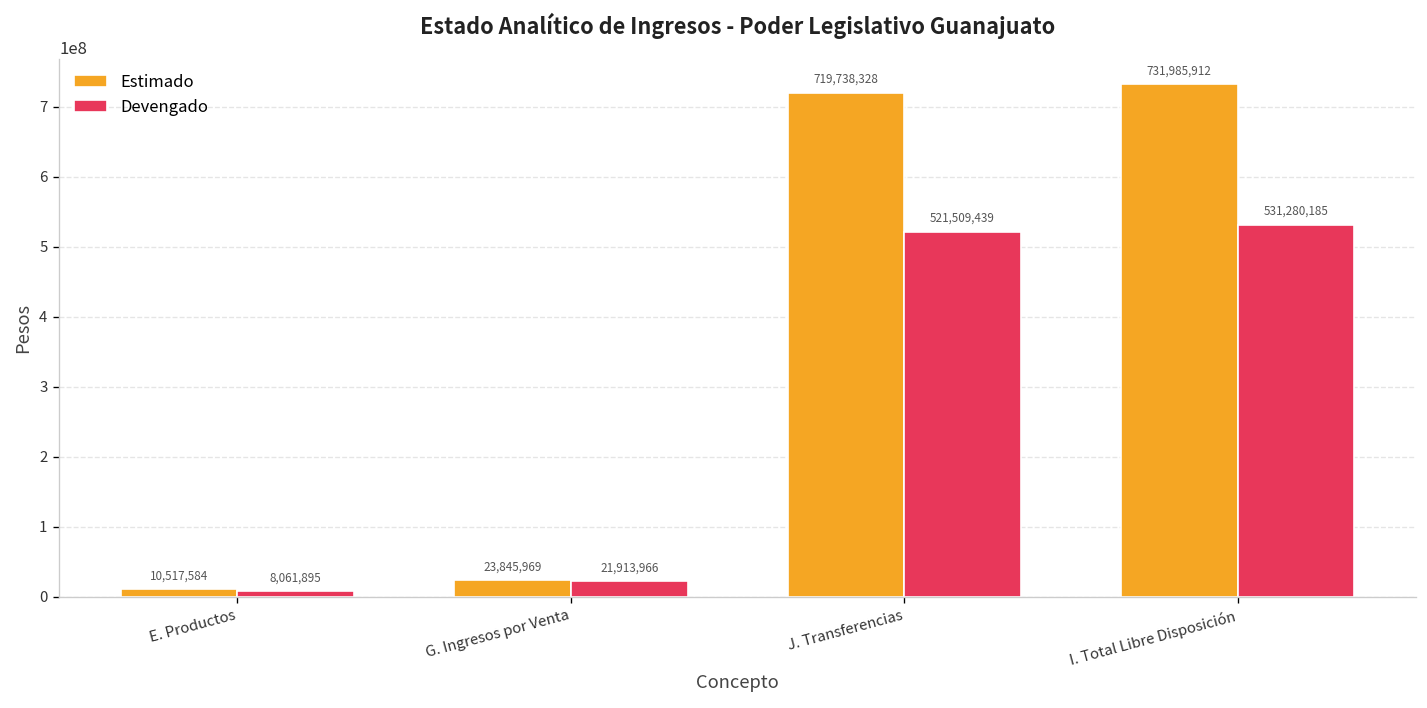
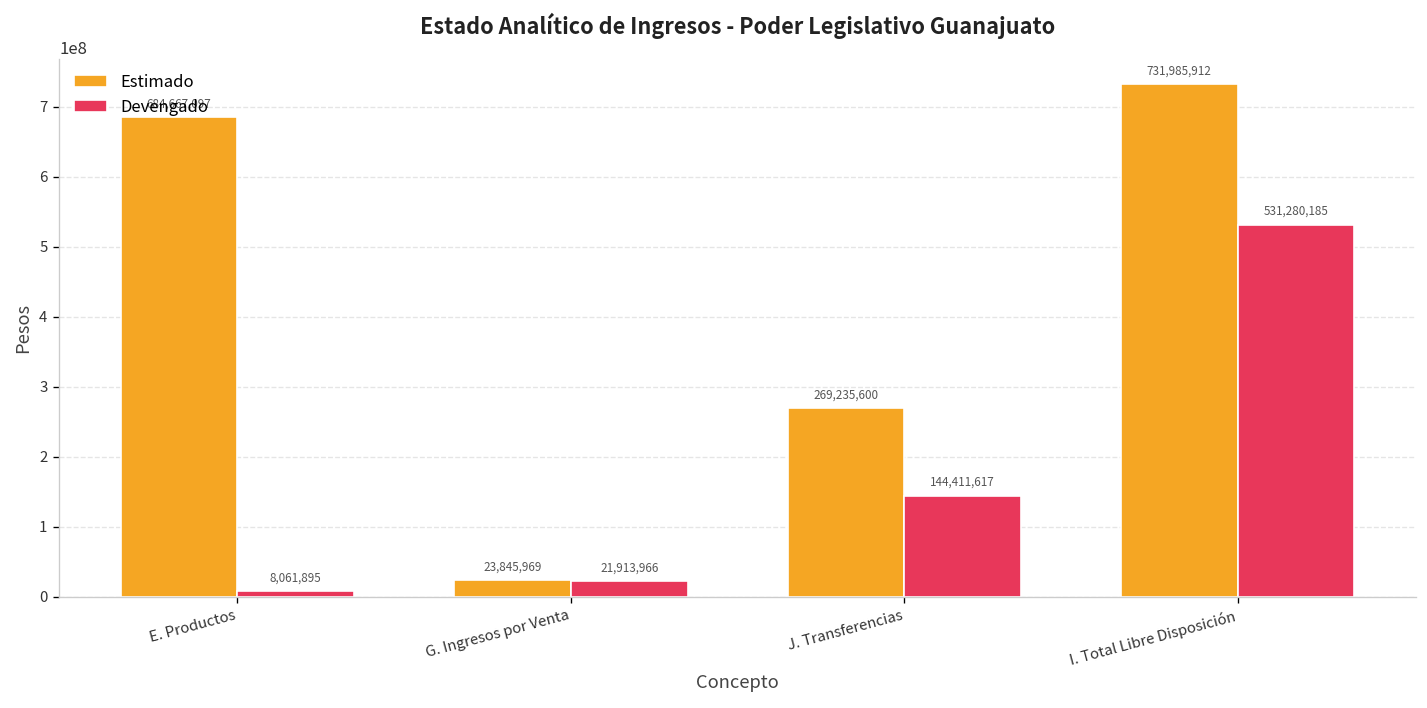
  {
    "Estimado": {
-     "E. Productos": "10,517,584",
+     "E. Productos": "684,667,097",
      "G. Ingresos por Venta": "23,845,969",
-     "J. Transferencias": "719,738,328",
+     "J. Transferencias": "269,235,600",
      "I. Total Libre Disposición": "731,985,912"
    },
    "Devengado": {
      "E. Productos": "8,061,895",
      "G. Ingresos por Venta": "21,913,966",
-     "J. Transferencias": "521,509,439",
+     "J. Transferencias": "144,411,617",
      "I. Total Libre Disposición": "531,280,185"
    }
  }
